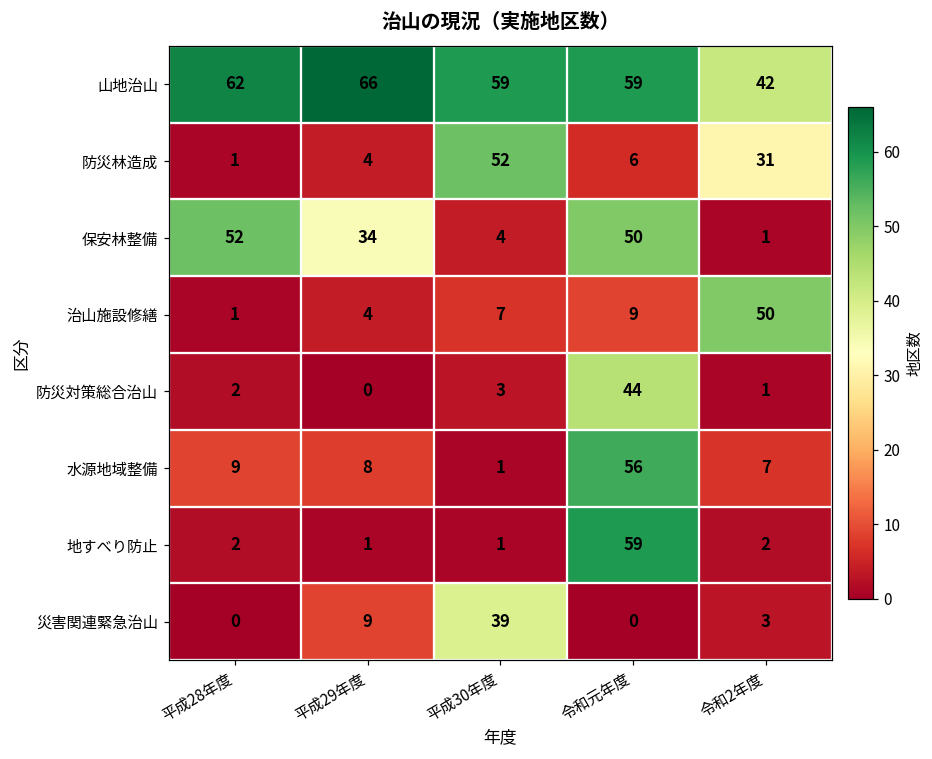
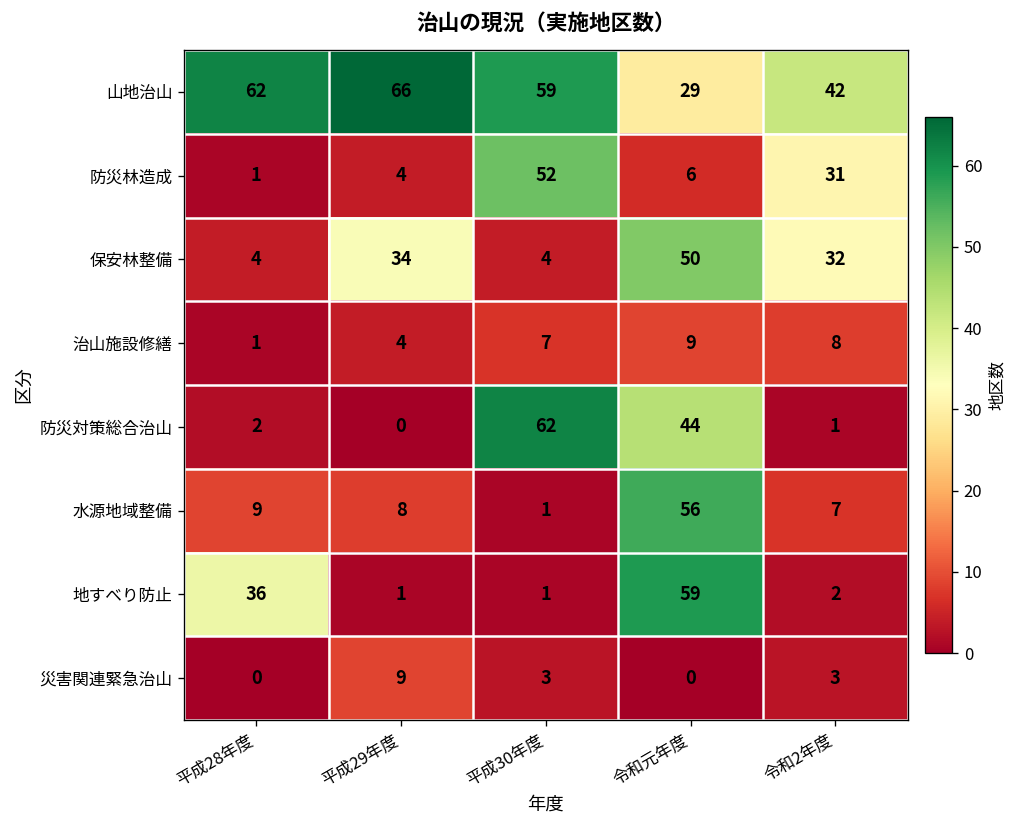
  {
    "山地治山": {
      "平成28年度": 62,
      "平成29年度": 66,
      "平成30年度": 59,
-     "令和元年度": 59,
+     "令和元年度": 29,
      "令和2年度": 42
    },
    "防災林造成": {
      "平成28年度": 1,
      "平成29年度": 4,
      "平成30年度": 52,
      "令和元年度": 6,
      "令和2年度": 31
    },
    "保安林整備": {
-     "平成28年度": 52,
+     "平成28年度": 4,
      "平成29年度": 34,
      "平成30年度": 4,
      "令和元年度": 50,
-     "令和2年度": 1
+     "令和2年度": 32
    },
    "治山施設修繕": {
      "平成28年度": 1,
      "平成29年度": 4,
      "平成30年度": 7,
      "令和元年度": 9,
-     "令和2年度": 50
+     "令和2年度": 8
    },
    "防災対策総合治山": {
      "平成28年度": 2,
      "平成29年度": 0,
-     "平成30年度": 3,
+     "平成30年度": 62,
      "令和元年度": 44,
      "令和2年度": 1
    },
    "水源地域整備": {
      "平成28年度": 9,
      "平成29年度": 8,
      "平成30年度": 1,
      "令和元年度": 56,
      "令和2年度": 7
    },
    "地すべり防止": {
-     "平成28年度": 2,
+     "平成28年度": 36,
      "平成29年度": 1,
      "平成30年度": 1,
      "令和元年度": 59,
      "令和2年度": 2
    },
    "災害関連緊急治山": {
      "平成28年度": 0,
      "平成29年度": 9,
-     "平成30年度": 39,
+     "平成30年度": 3,
      "令和元年度": 0,
      "令和2年度": 3
    }
  }
